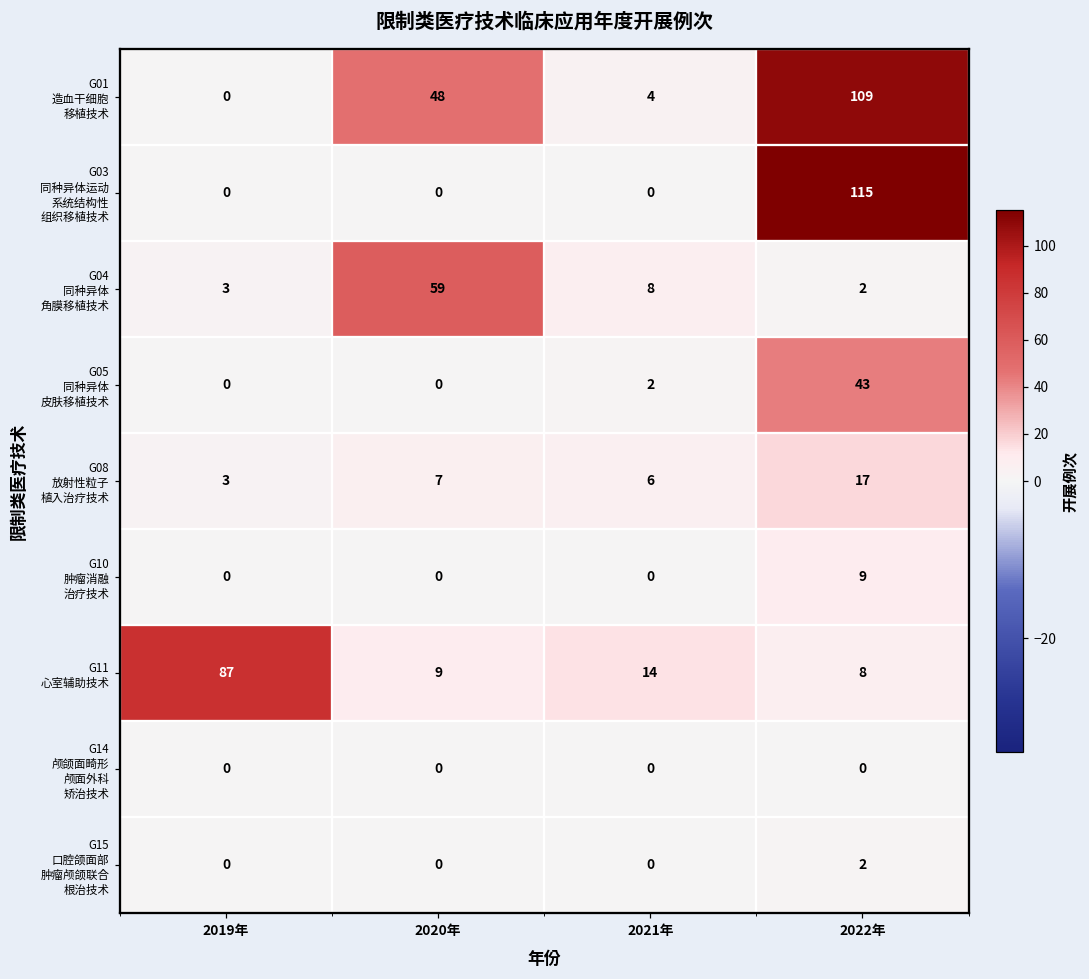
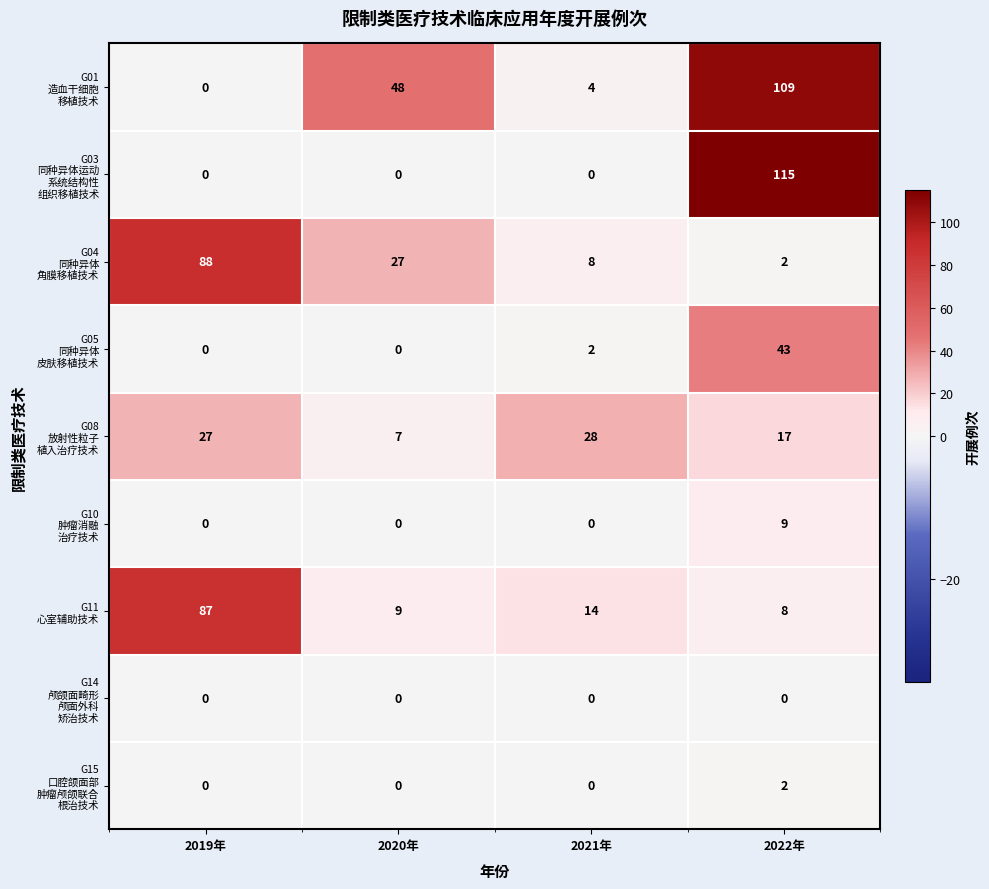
  {
    "G01 造血干细胞 移植技术": {
      "2019年": 0,
      "2020年": 48,
      "2021年": 4,
      "2022年": 109
    },
    "G03 同种异体运动 系统结构性 组织移植技术": {
      "2019年": 0,
      "2020年": 0,
      "2021年": 0,
      "2022年": 115
    },
    "G04 同种异体 角膜移植技术": {
-     "2019年": 3,
-     "2020年": 59,
+     "2019年": 88,
+     "2020年": 27,
      "2021年": 8,
      "2022年": 2
    },
    "G05 同种异体 皮肤移植技术": {
      "2019年": 0,
      "2020年": 0,
      "2021年": 2,
      "2022年": 43
    },
    "G08 放射性粒子 植入治疗技术": {
-     "2019年": 3,
+     "2019年": 27,
      "2020年": 7,
-     "2021年": 6,
+     "2021年": 28,
      "2022年": 17
    },
    "G10 肿瘤消融 治疗技术": {
      "2019年": 0,
      "2020年": 0,
      "2021年": 0,
      "2022年": 9
    },
    "G11 心室辅助技术": {
      "2019年": 87,
      "2020年": 9,
      "2021年": 14,
      "2022年": 8
    },
    "G14 颅颌面畸形 颅面外科 矫治技术": {
      "2019年": 0,
      "2020年": 0,
      "2021年": 0,
      "2022年": 0
    },
    "G15 口腔颌面部 肿瘤颅颌联合 根治技术": {
      "2019年": 0,
      "2020年": 0,
      "2021年": 0,
      "2022年": 2
    }
  }
